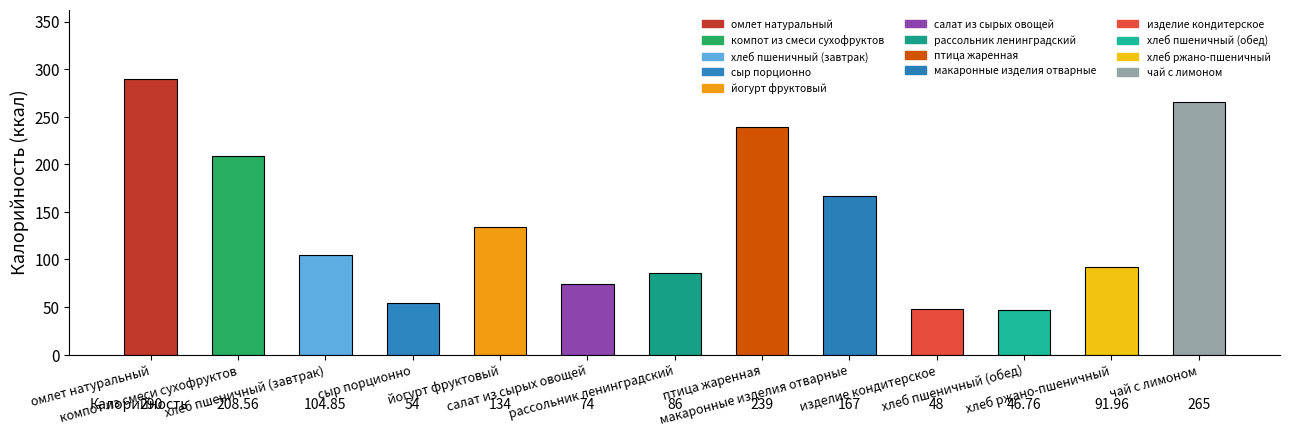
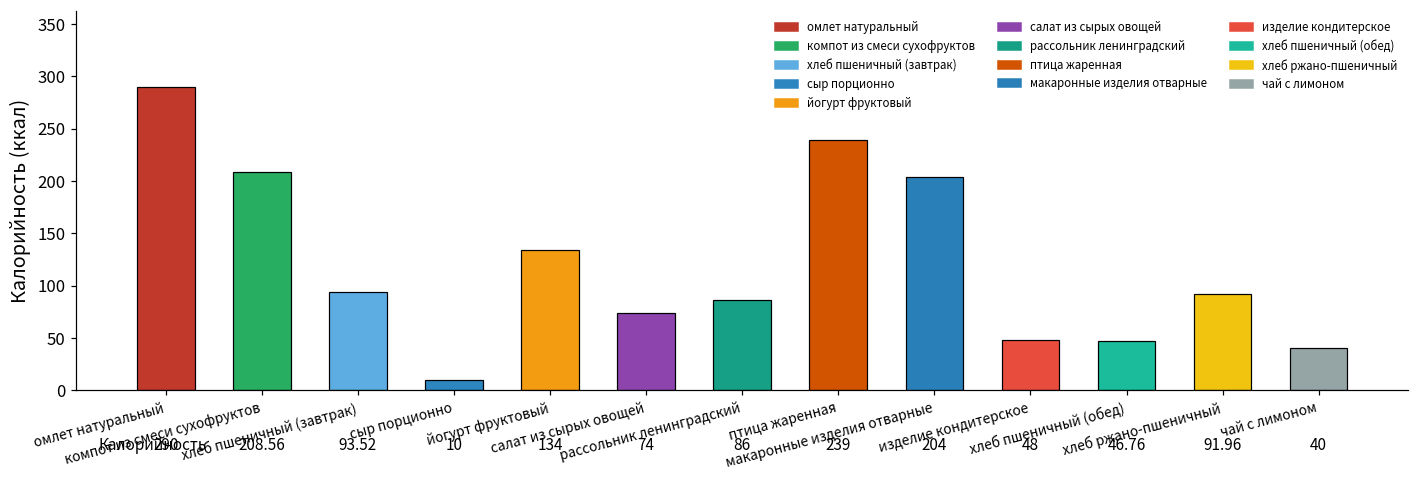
  {
-   "хлеб пшеничный (завтрак)": 104.85,
-   "сыр порционно": 54,
-   "макаронные изделия отварные": 167,
-   "чай с лимоном": 265
+   "хлеб пшеничный (завтрак)": 93.52,
+   "сыр порционно": 10,
+   "макаронные изделия отварные": 204,
+   "чай с лимоном": 40
  }
